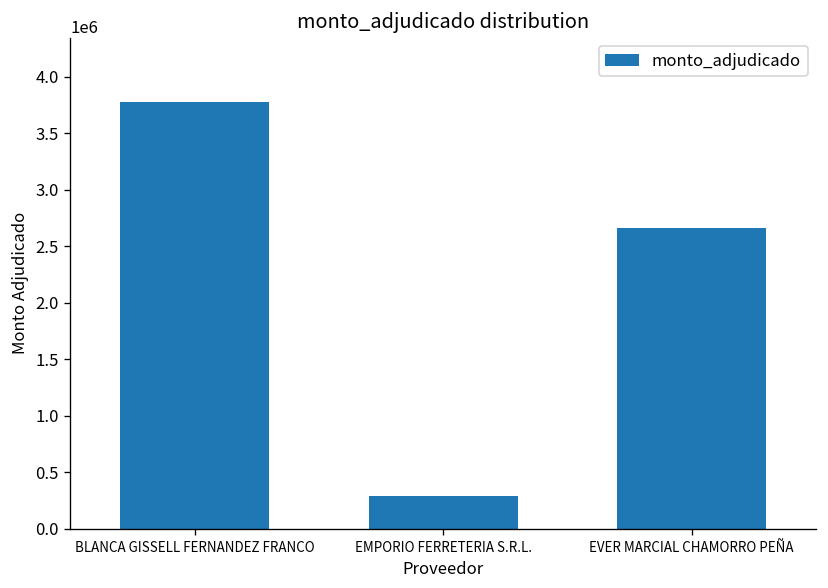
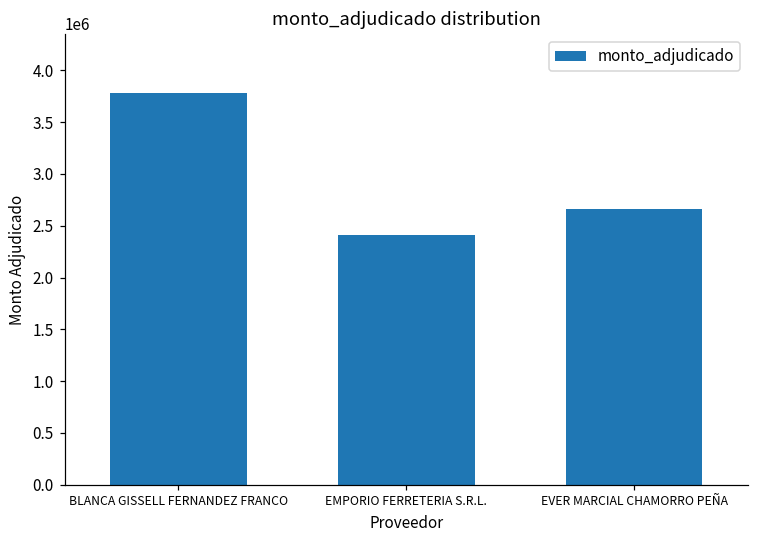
  {
    "BLANCA GISSELL FERNANDEZ FRANCO": 3800000,
-   "EMPORIO FERRETERIA S.R.L.": 300000,
+   "EMPORIO FERRETERIA S.R.L.": 2400000,
    "EVER MARCIAL CHAMORRO PEÑA": 2700000
  }
